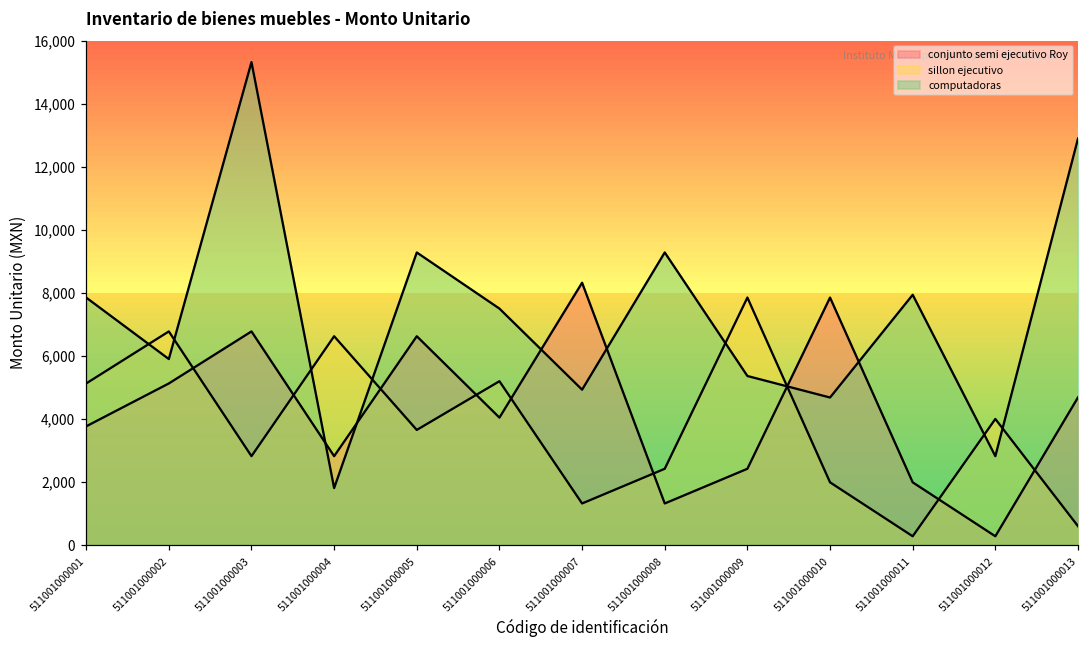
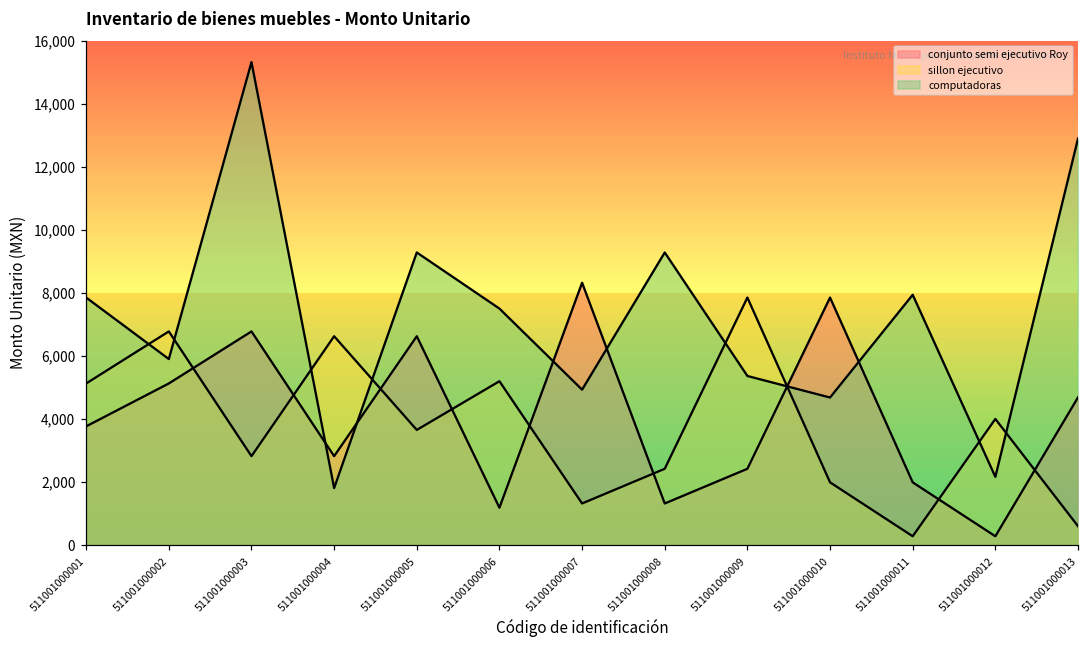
  {
    "conjunto semi ejecutivo Roy": {
      "511001000001": "3,800",
      "511001000002": "5,100",
      "511001000003": "6,800",
      "511001000004": "2,800",
      "511001000005": "6,600",
-     "511001000006": "4,000",
+     "511001000006": "1,200",
      "511001000007": "8,300",
      "511001000008": "1,300",
      "511001000009": "2,400",
      "511001000010": "7,900",
      "511001000011": "2,000",
      "511001000012": "300",
      "511001000013": "4,700"
    },
    "sillon ejecutivo": {
      "511001000001": "5,100",
      "511001000002": "6,800",
      "511001000003": "2,800",
      "511001000004": "6,600",
      "511001000005": "3,700",
      "511001000006": "5,200",
      "511001000007": "1,300",
      "511001000008": "2,400",
      "511001000009": "7,900",
      "511001000010": "2,000",
      "511001000011": "300",
      "511001000012": "4,000",
      "511001000013": "600"
    },
    "computadoras": {
      "511001000001": "7,900",
      "511001000002": "5,900",
      "511001000003": "15,300",
      "511001000004": "1,800",
      "511001000005": "9,300",
      "511001000006": "7,500",
      "511001000007": "4,900",
      "511001000008": "9,300",
      "511001000009": "5,400",
      "511001000010": "4,700",
      "511001000011": "7,900",
-     "511001000012": "2,800",
+     "511001000012": "2,200",
      "511001000013": "12,900"
    }
  }
